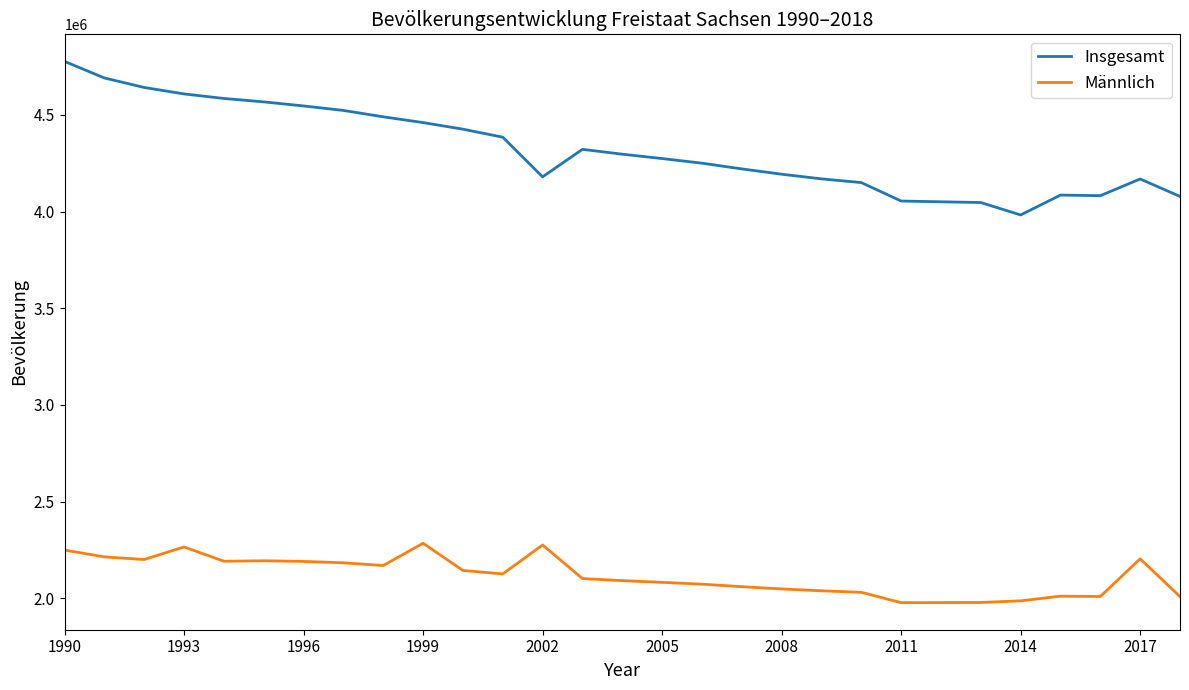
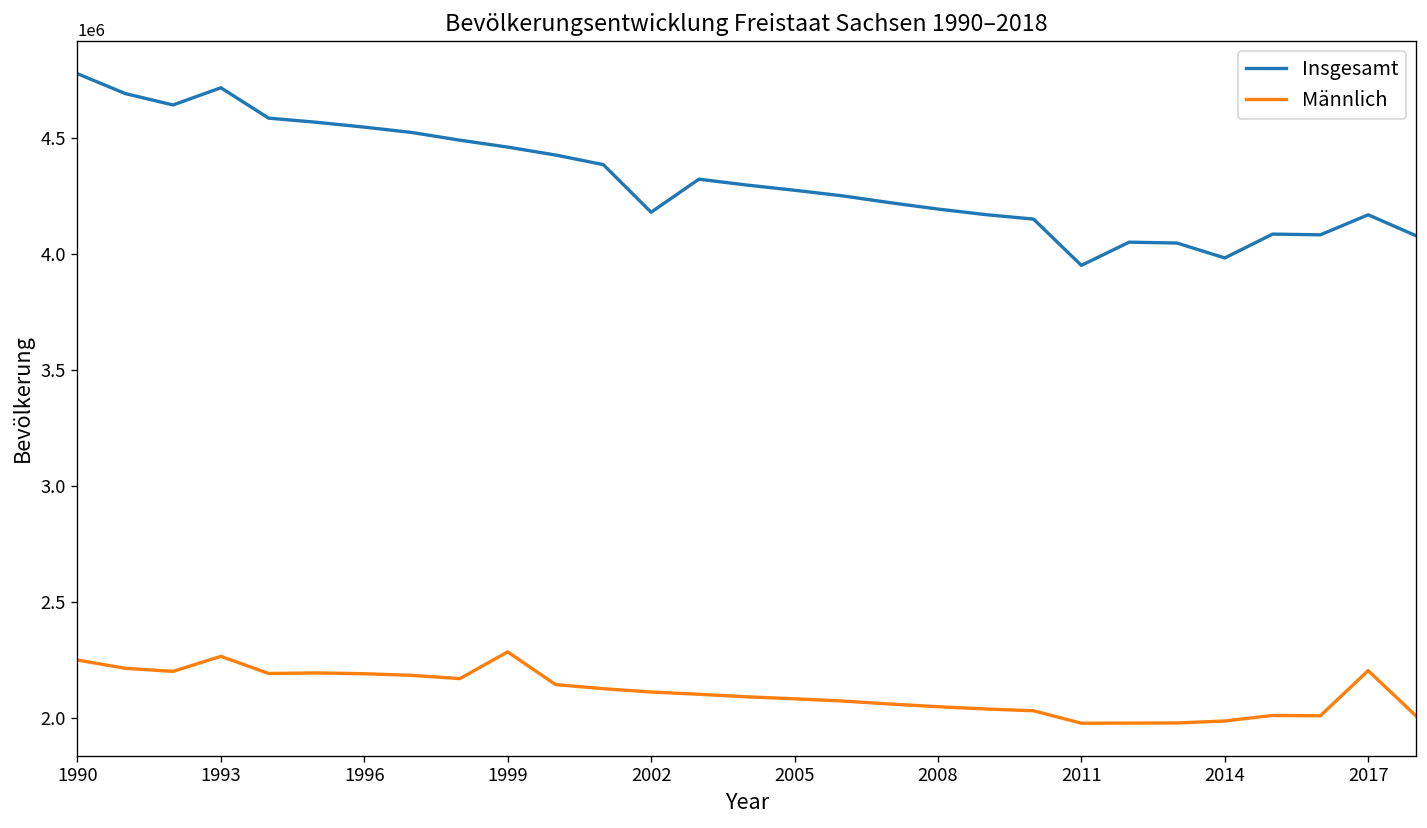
  {
    "Insgesamt": {
      "1990": 4780000,
-     "1993": 4610000,
+     "1993": 4720000,
      "1996": 4550000,
      "1999": 4460000,
      "2002": 4180000,
      "2005": 4270000,
      "2008": 4190000,
-     "2011": 4050000,
+     "2011": 3950000,
      "2014": 3980000,
      "2017": 4170000
    },
    "Männlich": {
      "1990": 2250000,
      "1993": 2270000,
      "1996": 2190000,
      "1999": 2290000,
-     "2002": 2280000,
+     "2002": 2110000,
      "2005": 2080000,
      "2008": 2050000,
      "2011": 1980000,
      "2014": 1990000,
      "2017": 2200000
    }
  }
